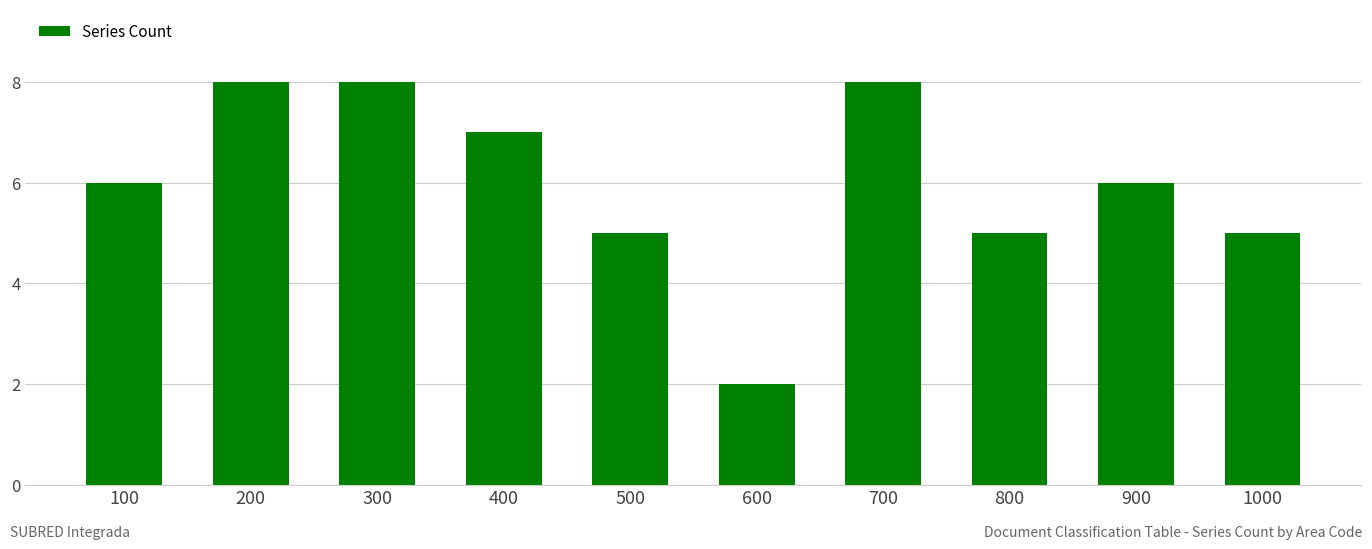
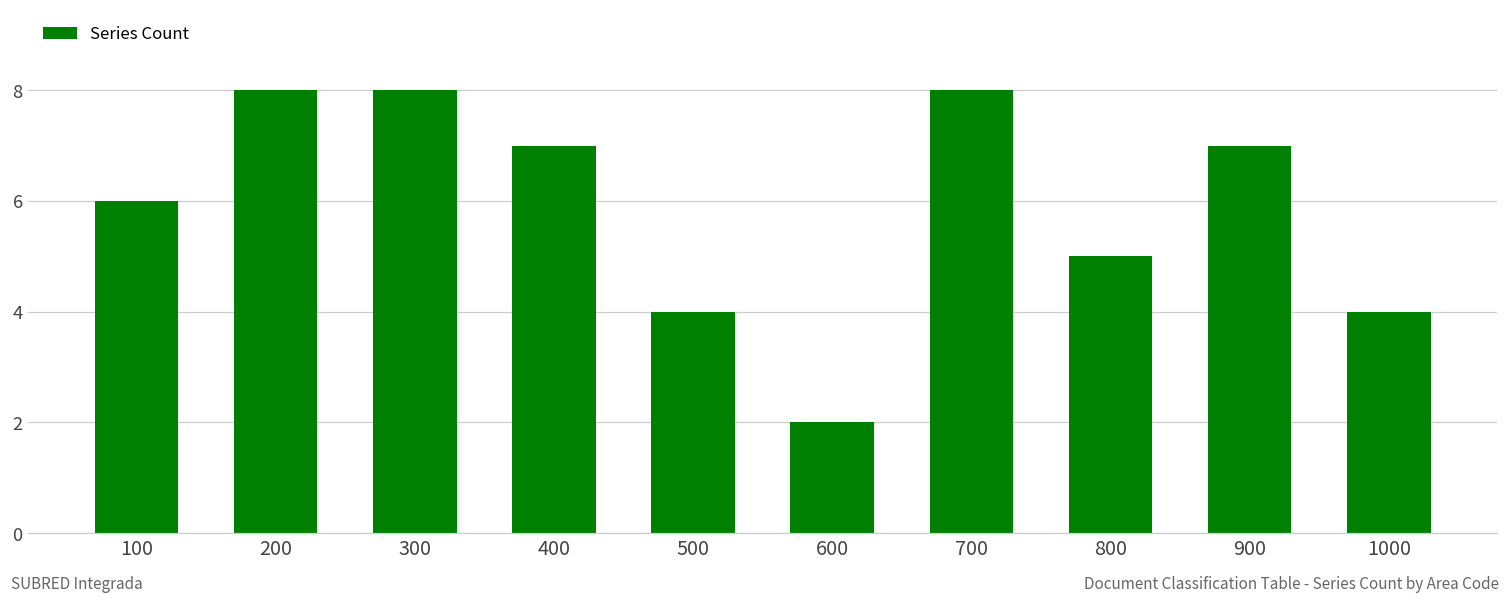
  {
    "100": 6,
    "200": 8,
    "300": 8,
    "400": 7,
-   "500": 5,
+   "500": 4,
    "600": 2,
    "700": 8,
    "800": 5,
-   "900": 6,
-   "1000": 5
+   "900": 7,
+   "1000": 4
  }
